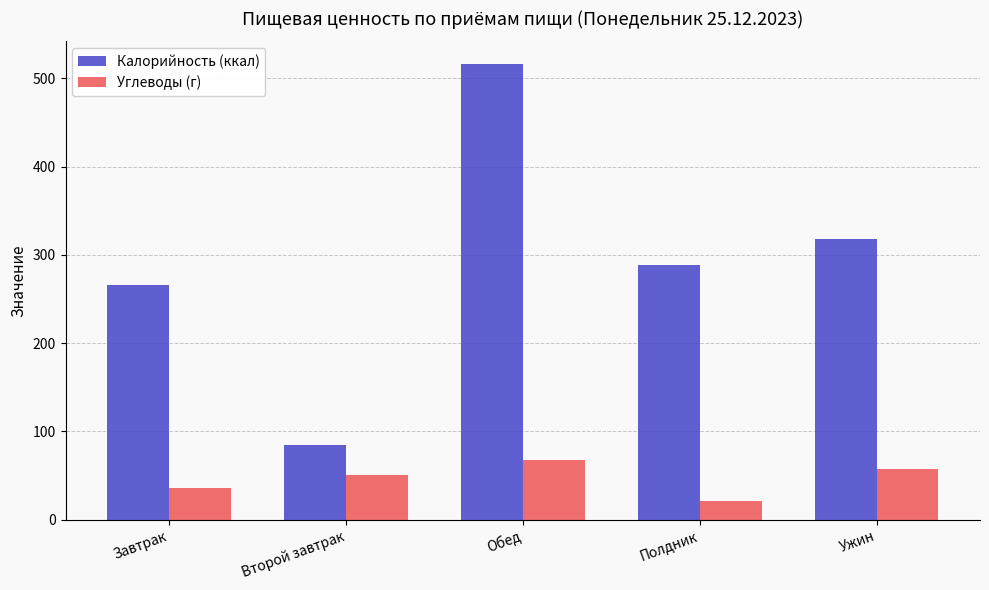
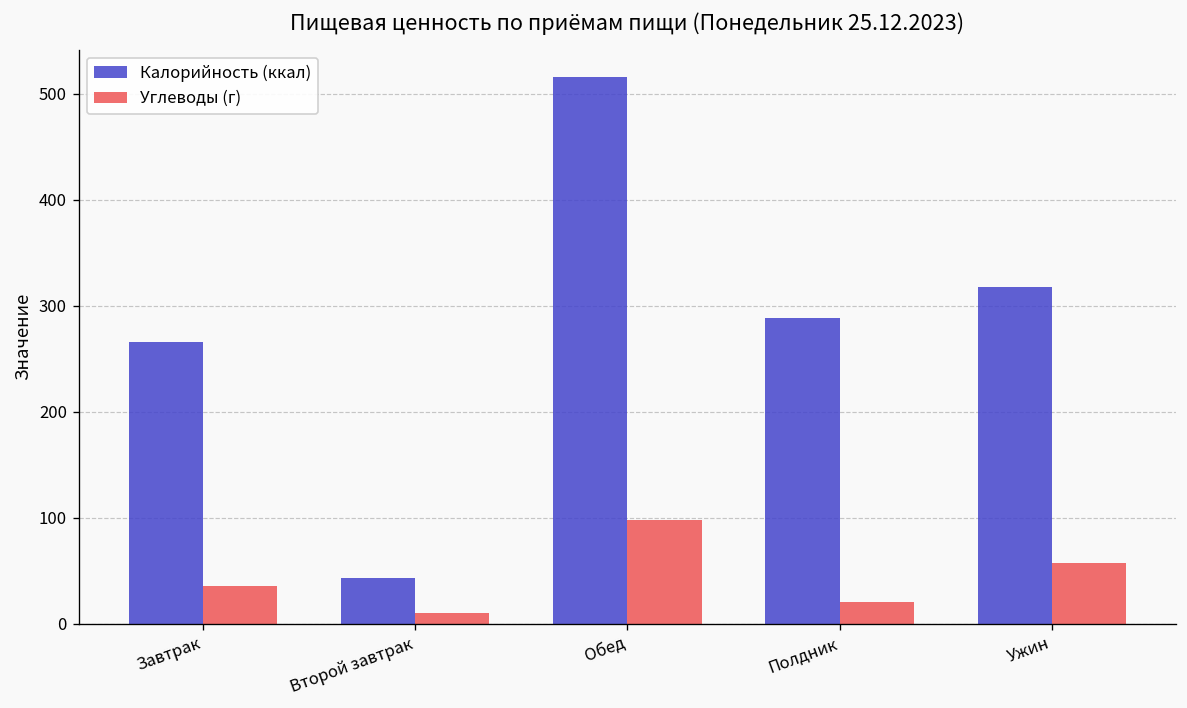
  {
    "Калорийность (ккал)": {
      "Завтрак": 270,
-     "Второй завтрак": 80,
+     "Второй завтрак": 40,
      "Обед": 520,
      "Полдник": 290,
      "Ужин": 320
    },
    "Углеводы (г)": {
      "Завтрак": 40,
-     "Второй завтрак": 50,
-     "Обед": 70,
+     "Второй завтрак": 10,
+     "Обед": 100,
      "Полдник": 20,
      "Ужин": 60
    }
  }
